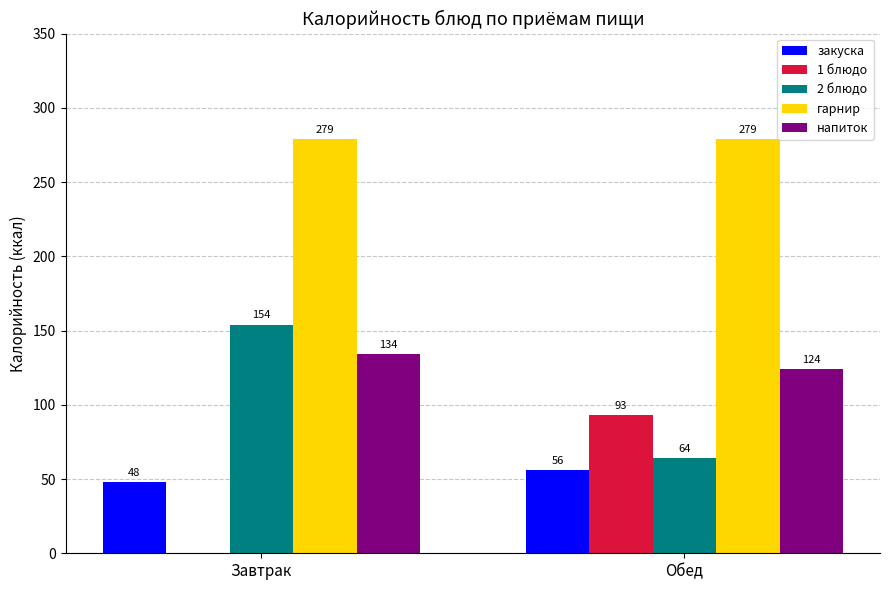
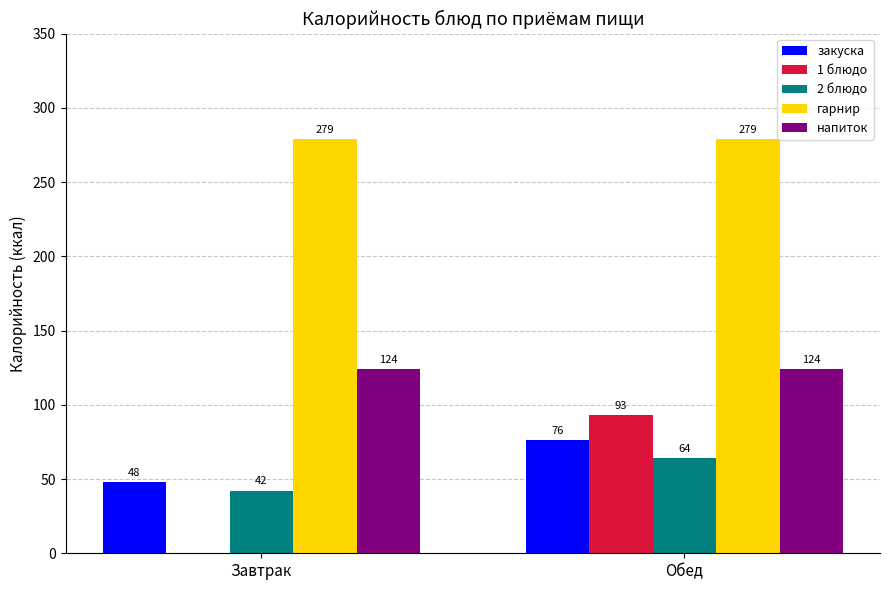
  {
    "закуска": {
      "Завтрак": 48,
-     "Обед": 56
+     "Обед": 76
    },
    "1 блюдо": {
      "Обед": 93
    },
    "2 блюдо": {
-     "Завтрак": 154,
+     "Завтрак": 42,
      "Обед": 64
    },
    "гарнир": {
      "Завтрак": 279,
      "Обед": 279
    },
    "напиток": {
-     "Завтрак": 134,
+     "Завтрак": 124,
      "Обед": 124
    }
  }
